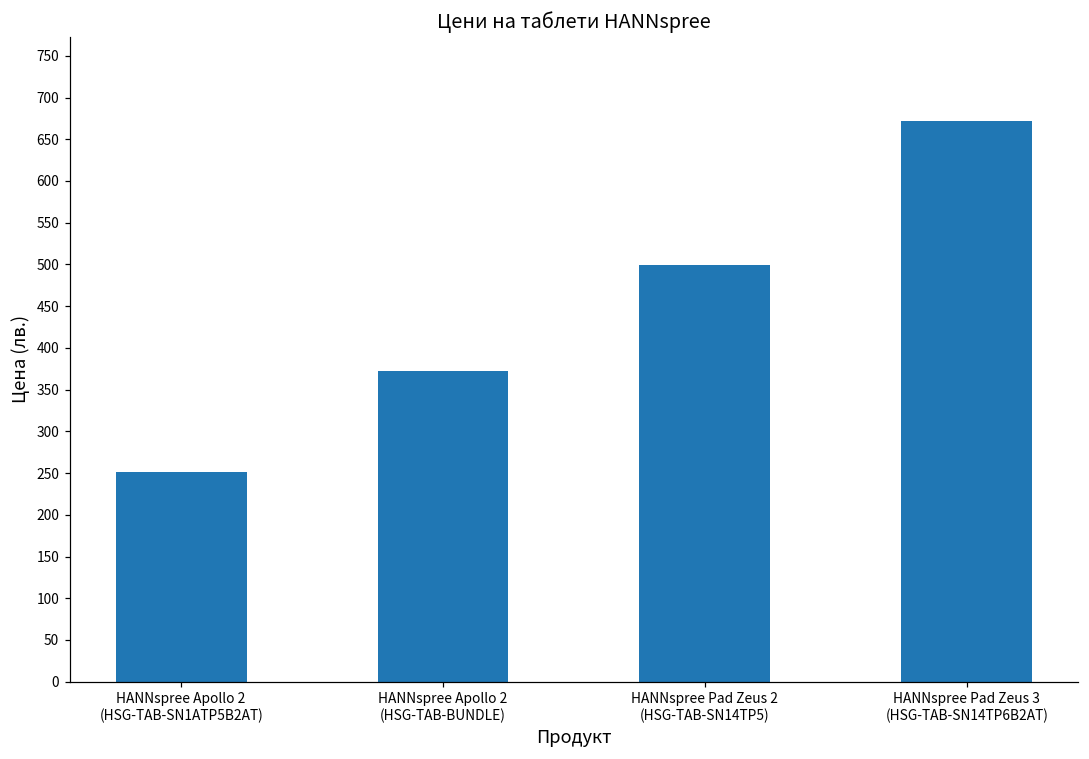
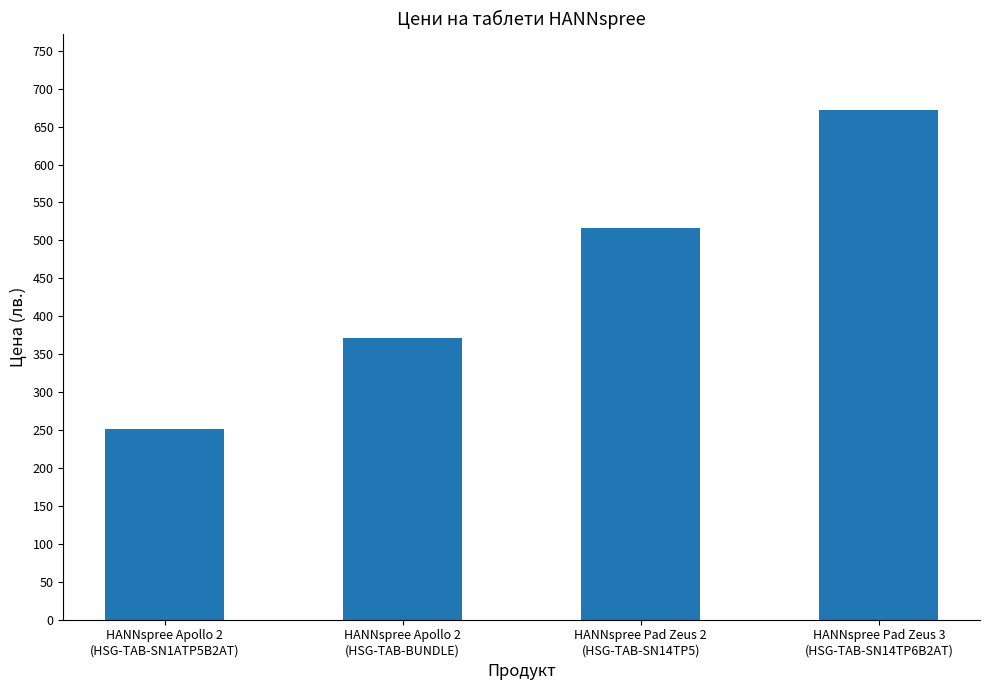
  {
    "HANNspree Apollo 2 (HSG-TAB-SN1ATP5B2AT)": 250,
    "HANNspree Apollo 2 (HSG-TAB-BUNDLE)": 370,
-   "HANNspree Pad Zeus 2 (HSG-TAB-SN14TP5)": 500,
+   "HANNspree Pad Zeus 2 (HSG-TAB-SN14TP5)": 520,
    "HANNspree Pad Zeus 3 (HSG-TAB-SN14TP6B2AT)": 670
  }
